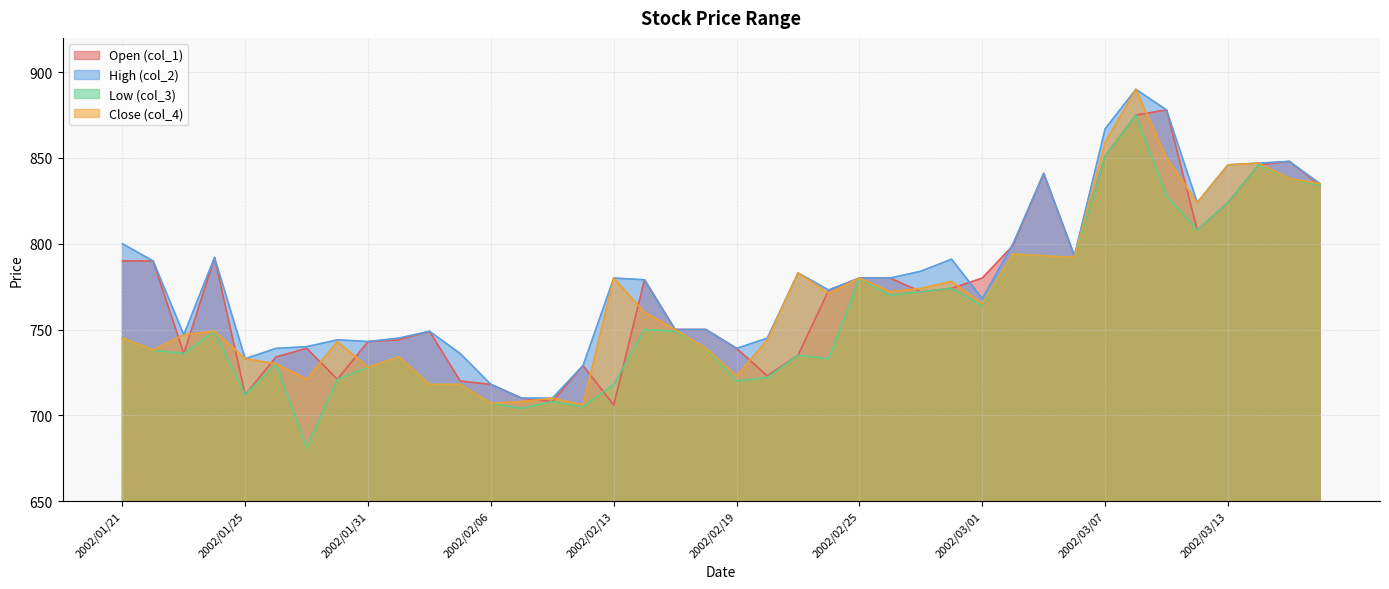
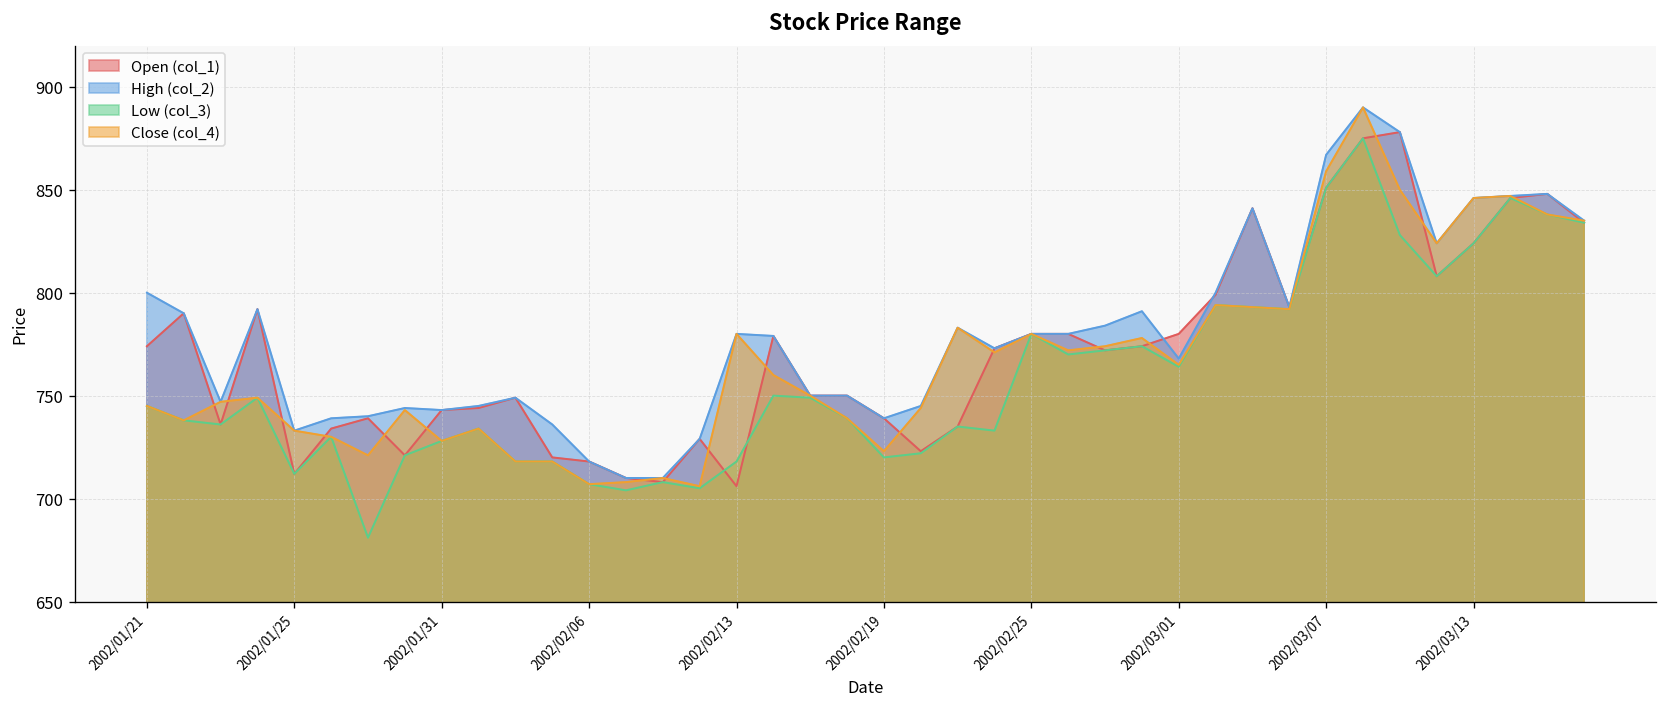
  {
    "Open (col_1)": {
-     "2002/01/21": 790,
+     "2002/01/21": 774,
      "2002/02/13": 706,
      "2002/03/01": 780
    },
    "High (col_2)": {
      "2002/01/21": 800,
      "2002/03/01": 768,
      "2002/03/07": 867
    },
    "Low (col_3)": {
      "2002/02/13": 718,
      "2002/02/19": 720
    },
    "Close (col_4)": {
      "2002/02/19": 723,
      "2002/03/07": 859
    }
  }
